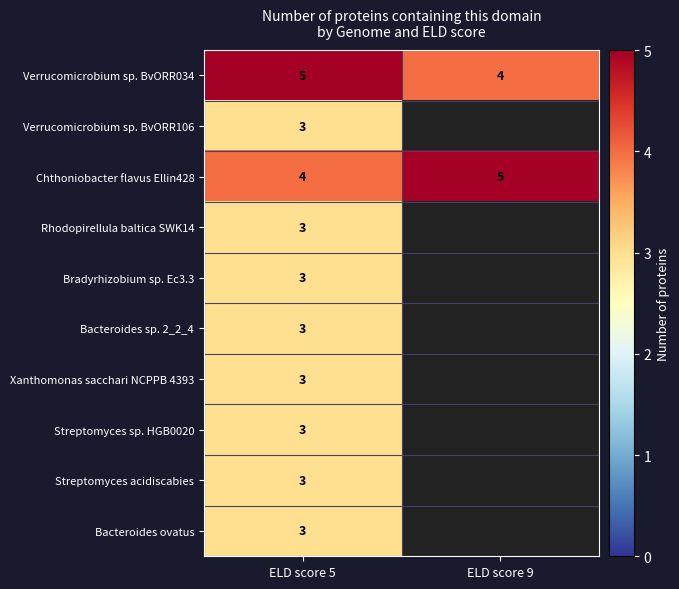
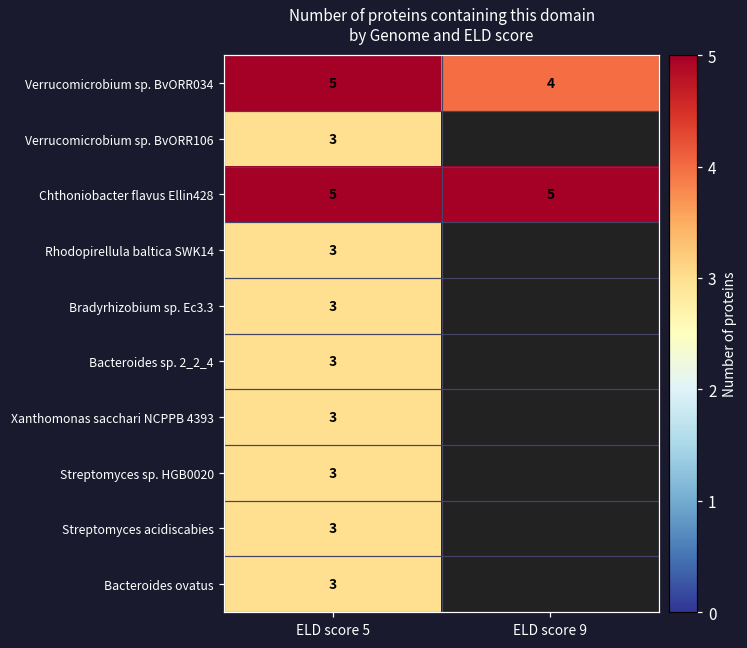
  {
    "Verrucomicrobium sp. BvORR034": {
      "ELD score 5": 5,
      "ELD score 9": 4
    },
    "Verrucomicrobium sp. BvORR106": {
      "ELD score 5": 3
    },
    "Chthoniobacter flavus Ellin428": {
-     "ELD score 5": 4,
+     "ELD score 5": 5,
      "ELD score 9": 5
    },
    "Rhodopirellula baltica SWK14": {
      "ELD score 5": 3
    },
    "Bradyrhizobium sp. Ec3.3": {
      "ELD score 5": 3
    },
    "Bacteroides sp. 2_2_4": {
      "ELD score 5": 3
    },
    "Xanthomonas sacchari NCPPB 4393": {
      "ELD score 5": 3
    },
    "Streptomyces sp. HGB0020": {
      "ELD score 5": 3
    },
    "Streptomyces acidiscabies": {
      "ELD score 5": 3
    },
    "Bacteroides ovatus": {
      "ELD score 5": 3
    }
  }
